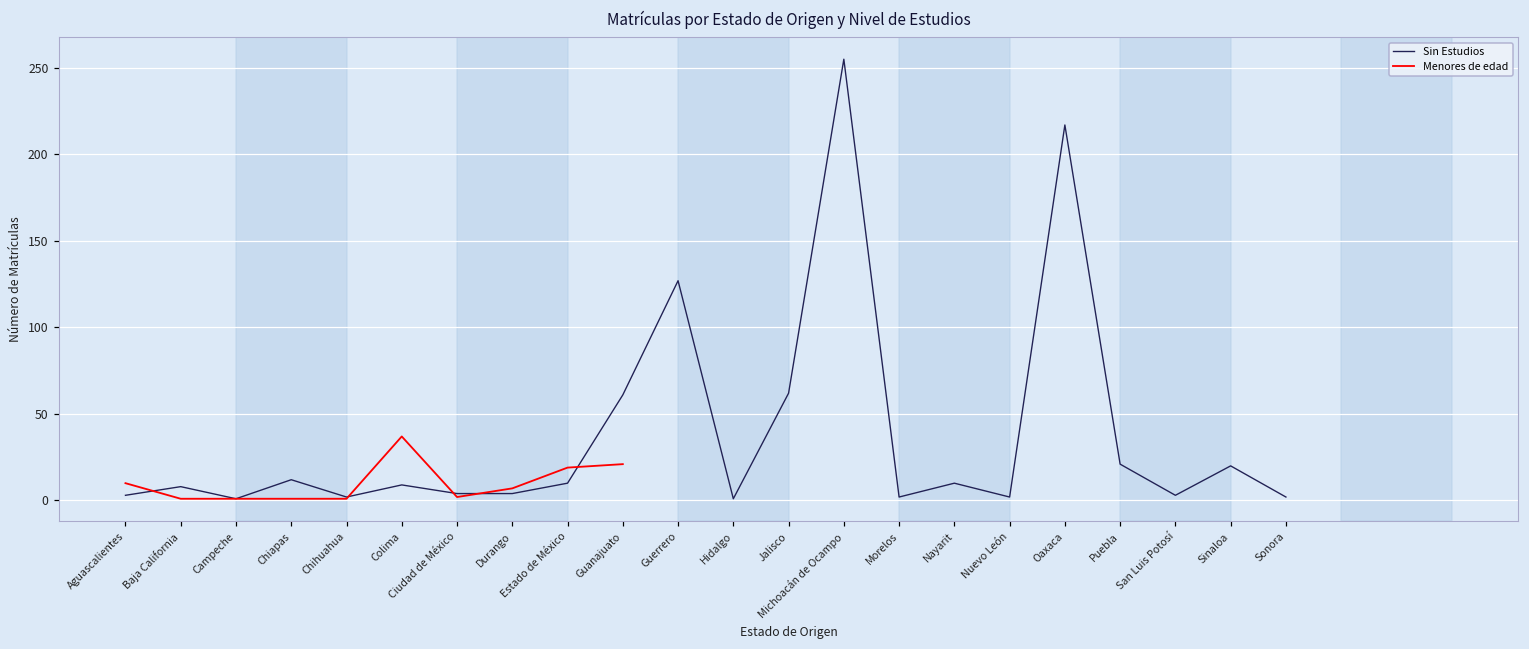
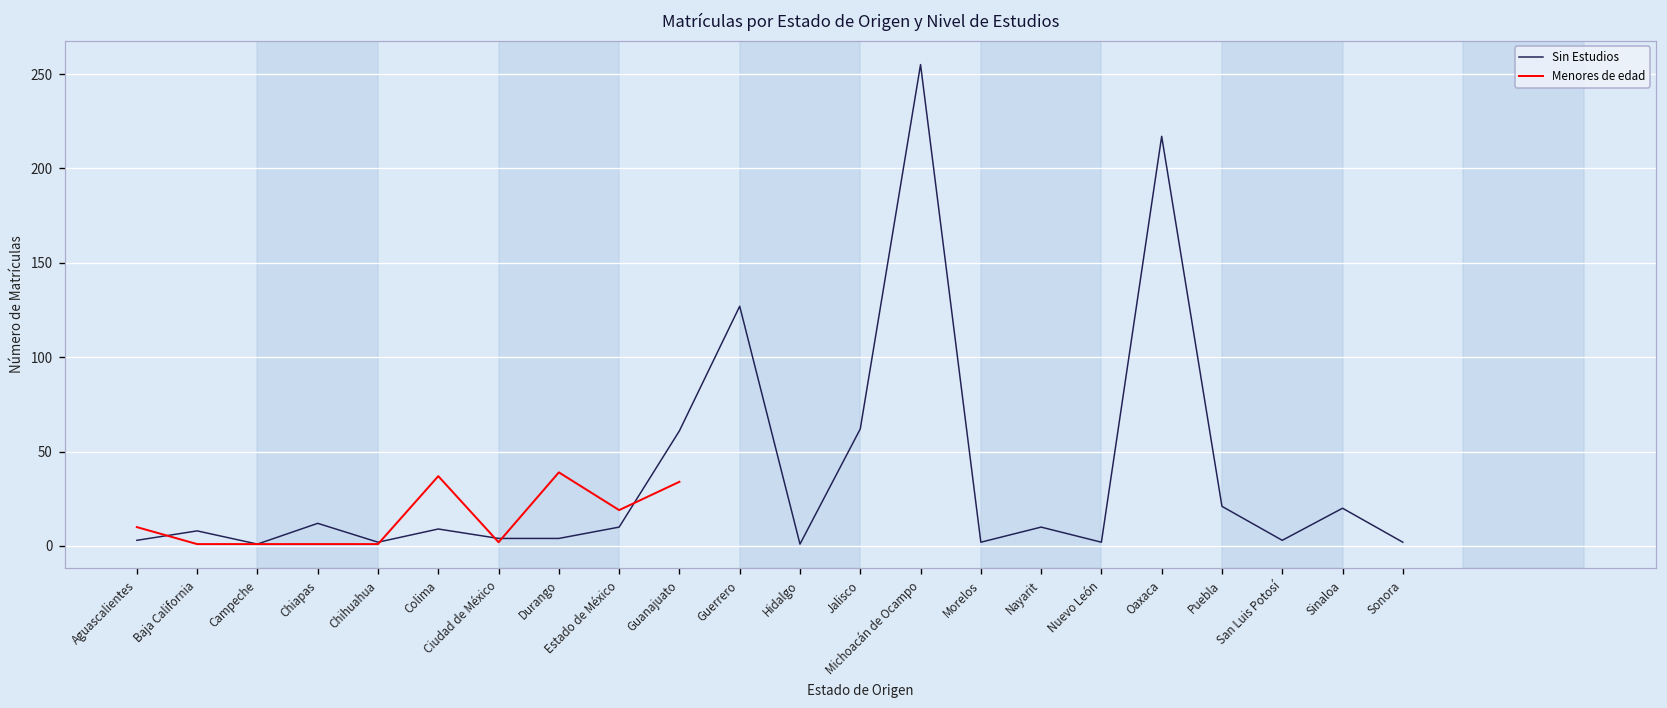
  {
    "Sin Estudios": {
      "Aguascalientes": 3,
      "Baja California": 8,
      "Chiapas": 12,
      "Colima": 9,
      "Ciudad de México": 4,
      "Durango": 4,
      "Estado de México": 10,
      "Guanajuato": 61,
      "Guerrero": 127,
      "Hidalgo": 1,
      "Jalisco": 62,
      "Michoacán de Ocampo": 255,
      "Morelos": 2,
      "Nayarit": 10,
      "Nuevo León": 2,
      "Oaxaca": 217,
      "Puebla": 21,
      "San Luis Potosí": 3,
      "Sinaloa": 20,
      "Sonora": 2
    },
    "Menores de edad": {
      "Aguascalientes": 10,
      "Baja California": 1,
      "Chiapas": 1,
      "Colima": 37,
      "Ciudad de México": 2,
-     "Durango": 7,
+     "Durango": 39,
      "Estado de México": 19,
-     "Guanajuato": 21
+     "Guanajuato": 34
    }
  }
